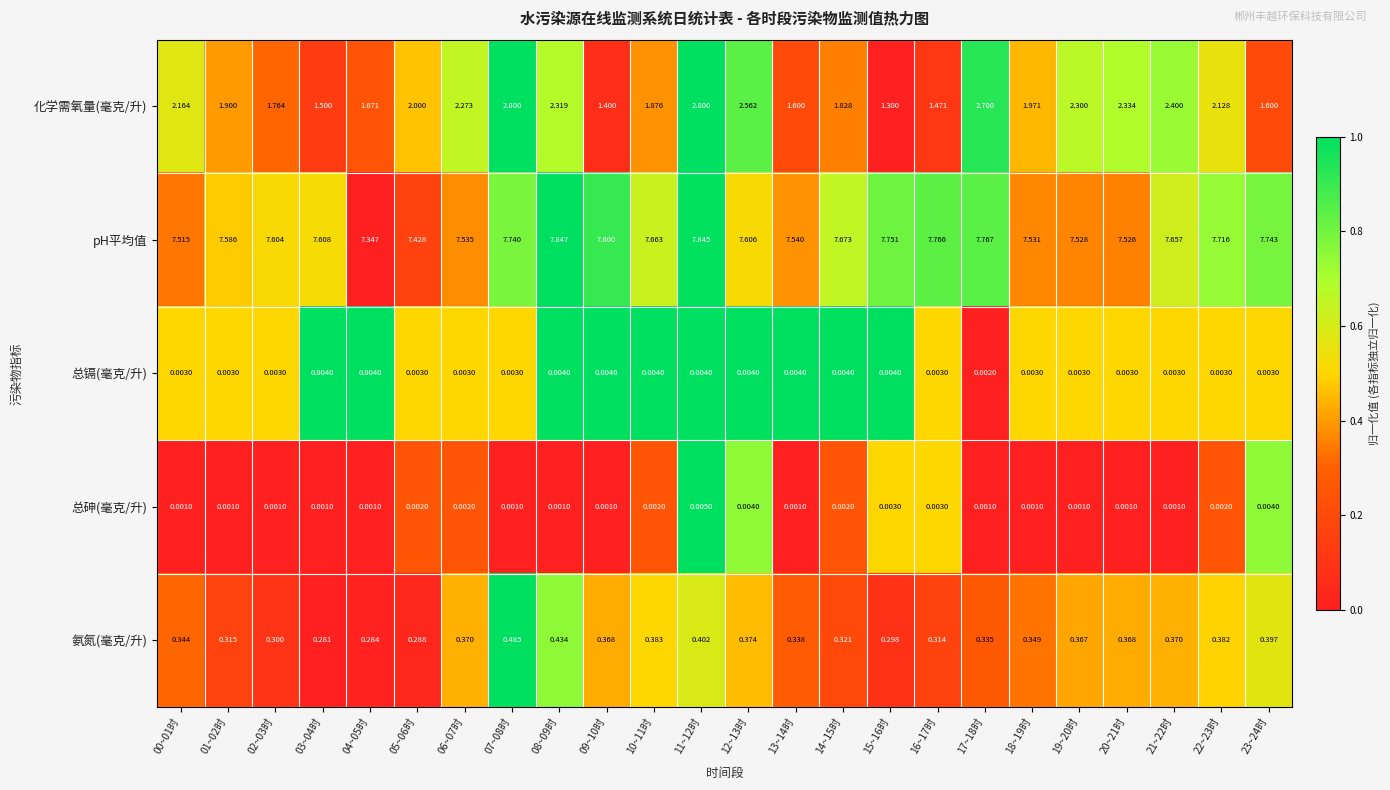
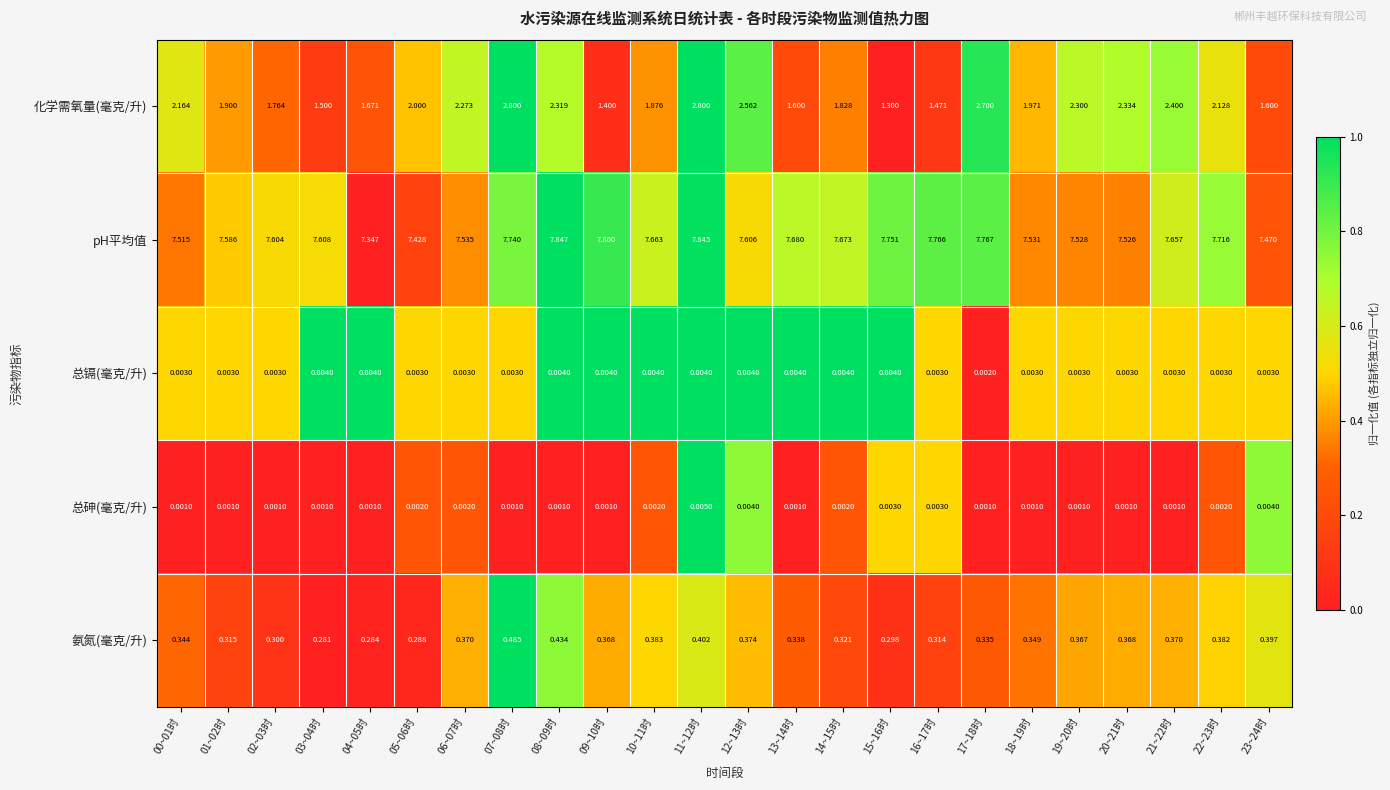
  {
    "化学需氧量(毫克/升)": {
      "00~01时": 2.164,
      "01~02时": 1.900,
      "02~03时": 1.764,
      "03~04时": 1.500,
      "04~05时": 1.671,
      "05~06时": 2.000,
      "06~07时": 2.273,
      "07~08时": 2.800,
      "08~09时": 2.319,
      "09~10时": 1.400,
      "10~11时": 1.876,
      "11~12时": 2.800,
      "12~13时": 2.562,
      "13~14时": 1.600,
      "14~15时": 1.828,
      "15~16时": 1.300,
      "16~17时": 1.471,
      "17~18时": 2.700,
      "18~19时": 1.971,
      "19~20时": 2.300,
      "20~21时": 2.334,
      "21~22时": 2.400,
      "22~23时": 2.128,
      "23~24时": 1.600
    },
    "pH平均值": {
      "00~01时": 7.515,
      "01~02时": 7.586,
      "02~03时": 7.604,
      "03~04时": 7.608,
      "04~05时": 7.347,
      "05~06时": 7.428,
      "06~07时": 7.535,
      "07~08时": 7.740,
      "08~09时": 7.847,
      "09~10时": 7.800,
      "10~11时": 7.663,
      "11~12时": 7.845,
      "12~13时": 7.606,
-     "13~14时": 7.540,
+     "13~14时": 7.680,
      "14~15时": 7.673,
      "15~16时": 7.751,
      "16~17时": 7.766,
      "17~18时": 7.767,
      "18~19时": 7.531,
      "19~20时": 7.528,
      "20~21时": 7.526,
      "21~22时": 7.657,
      "22~23时": 7.716,
-     "23~24时": 7.743
+     "23~24时": 7.470
    },
    "总镉(毫克/升)": {
      "00~01时": 0.0030,
      "01~02时": 0.0030,
      "02~03时": 0.0030,
      "03~04时": 0.0040,
      "04~05时": 0.0040,
      "05~06时": 0.0030,
      "06~07时": 0.0030,
      "07~08时": 0.0030,
      "08~09时": 0.0040,
      "09~10时": 0.0040,
      "10~11时": 0.0040,
      "11~12时": 0.0040,
      "12~13时": 0.0040,
      "13~14时": 0.0040,
      "14~15时": 0.0040,
      "15~16时": 0.0040,
      "16~17时": 0.0030,
      "17~18时": 0.0020,
      "18~19时": 0.0030,
      "19~20时": 0.0030,
      "20~21时": 0.0030,
      "21~22时": 0.0030,
      "22~23时": 0.0030,
      "23~24时": 0.0030
    },
    "总砷(毫克/升)": {
      "00~01时": 0.0010,
      "01~02时": 0.0010,
      "02~03时": 0.0010,
      "03~04时": 0.0010,
      "04~05时": 0.0010,
      "05~06时": 0.0020,
      "06~07时": 0.0020,
      "07~08时": 0.0010,
      "08~09时": 0.0010,
      "09~10时": 0.0010,
      "10~11时": 0.0020,
      "11~12时": 0.0050,
      "12~13时": 0.0040,
      "13~14时": 0.0010,
      "14~15时": 0.0020,
      "15~16时": 0.0030,
      "16~17时": 0.0030,
      "17~18时": 0.0010,
      "18~19时": 0.0010,
      "19~20时": 0.0010,
      "20~21时": 0.0010,
      "21~22时": 0.0010,
      "22~23时": 0.0020,
      "23~24时": 0.0040
    },
    "氨氮(毫克/升)": {
      "00~01时": 0.344,
      "01~02时": 0.315,
      "02~03时": 0.300,
      "03~04时": 0.281,
      "04~05时": 0.284,
      "05~06时": 0.288,
      "06~07时": 0.370,
      "07~08时": 0.485,
      "08~09时": 0.434,
      "09~10时": 0.368,
      "10~11时": 0.383,
      "11~12时": 0.402,
      "12~13时": 0.374,
      "13~14时": 0.338,
      "14~15时": 0.321,
      "15~16时": 0.298,
      "16~17时": 0.314,
      "17~18时": 0.335,
      "18~19时": 0.349,
      "19~20时": 0.367,
      "20~21时": 0.368,
      "21~22时": 0.370,
      "22~23时": 0.382,
      "23~24时": 0.397
    }
  }
